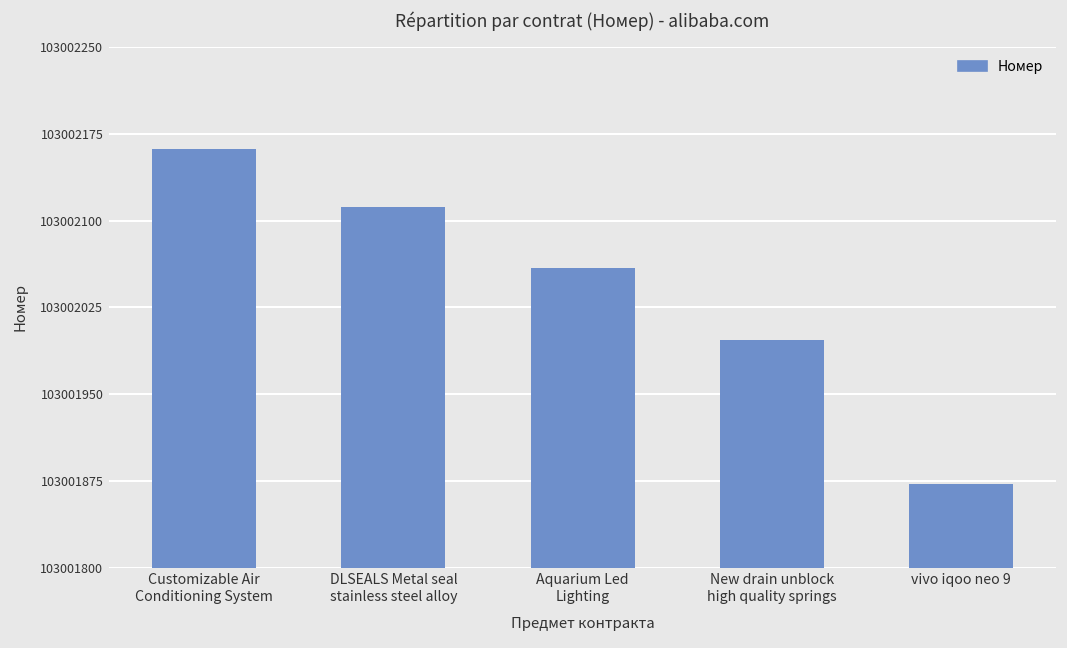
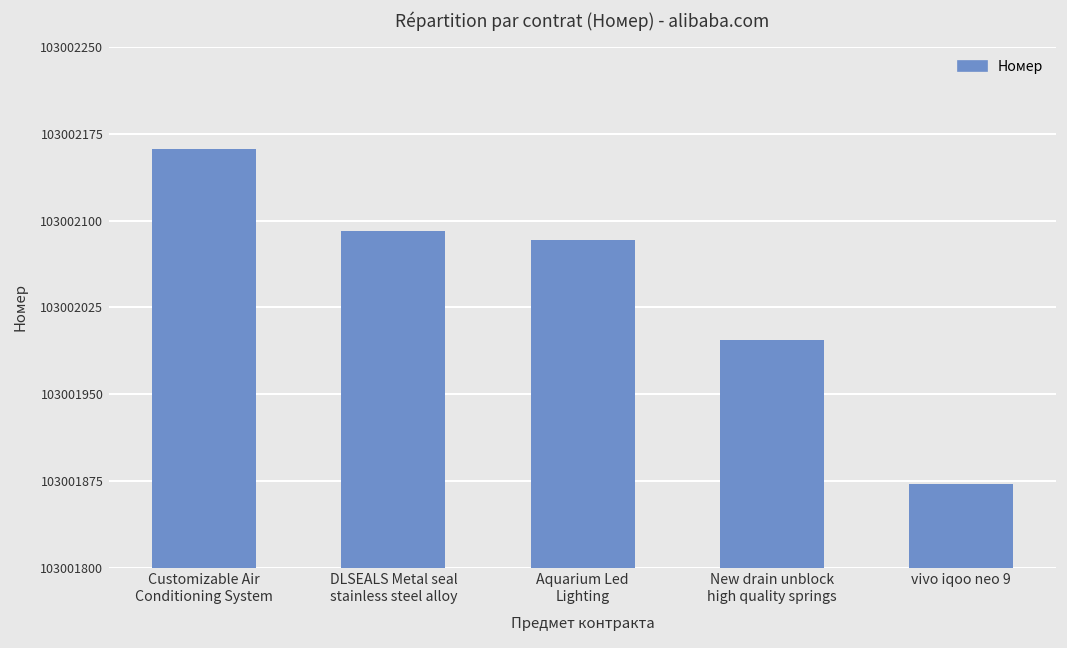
  {
    "Customizable Air Conditioning System": 103002160,
-   "DLSEALS Metal seal stainless steel alloy": 103002110,
-   "Aquarium Led Lighting": 103002060,
+   "DLSEALS Metal seal stainless steel alloy": 103002090,
+   "Aquarium Led Lighting": 103002080,
    "New drain unblock high quality springs": 103002000,
    "vivo iqoo neo 9": 103001870
  }
